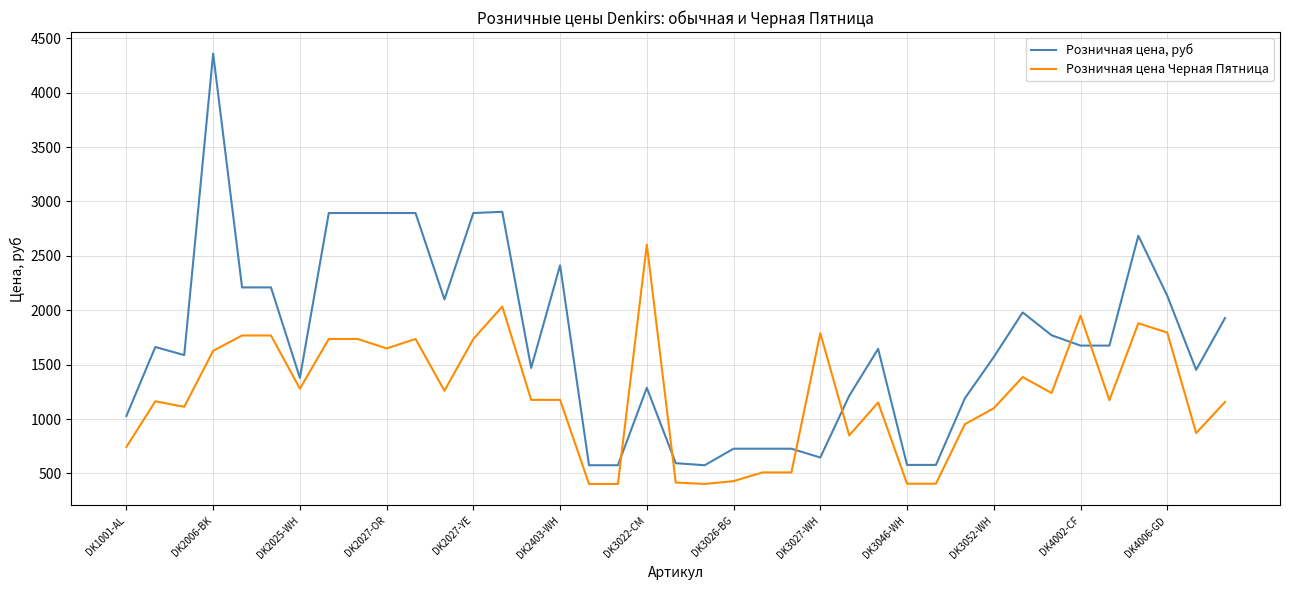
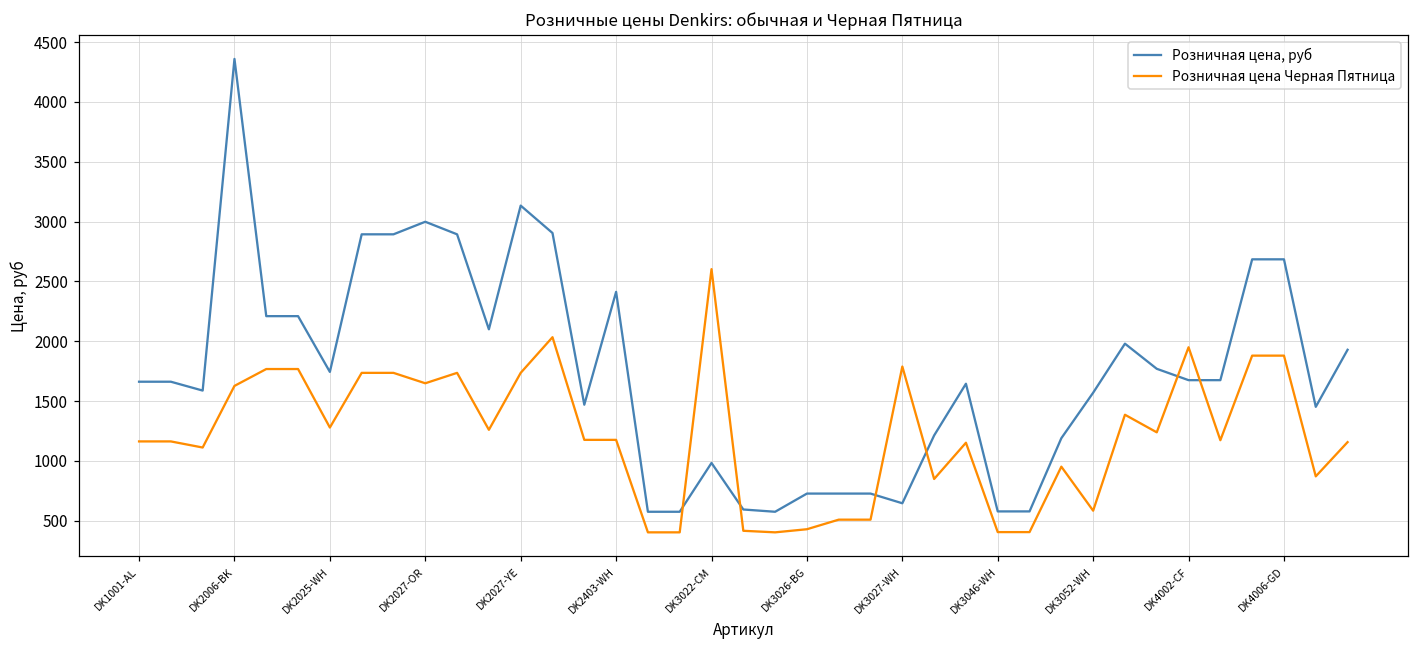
  {
    "Розничная цена, руб": {
-     "DK1001-AL": 1030,
+     "DK1001-AL": 1660,
      "DK2006-BK": 4360,
-     "DK2025-WH": 1380,
-     "DK2027-OR": 2890,
-     "DK2027-YE": 2890,
+     "DK2025-WH": 1740,
+     "DK2027-OR": 3000,
+     "DK2027-YE": 3130,
      "DK2403-WH": 2410,
-     "DK3022-CM": 1290,
+     "DK3022-CM": 980,
      "DK3026-BG": 730,
      "DK3027-WH": 650,
      "DK3046-WH": 580,
      "DK3052-WH": 1570,
      "DK4002-CF": 1680,
-     "DK4006-GD": 2130
+     "DK4006-GD": 2690
    },
    "Розничная цена Черная Пятница": {
-     "DK1001-AL": 740,
+     "DK1001-AL": 1160,
      "DK2006-BK": 1630,
      "DK2025-WH": 1280,
      "DK2027-OR": 1650,
      "DK2027-YE": 1740,
      "DK2403-WH": 1180,
      "DK3022-CM": 2600,
      "DK3026-BG": 430,
      "DK3027-WH": 1790,
      "DK3046-WH": 410,
-     "DK3052-WH": 1100,
+     "DK3052-WH": 580,
      "DK4002-CF": 1950,
-     "DK4006-GD": 1800
+     "DK4006-GD": 1880
    }
  }
